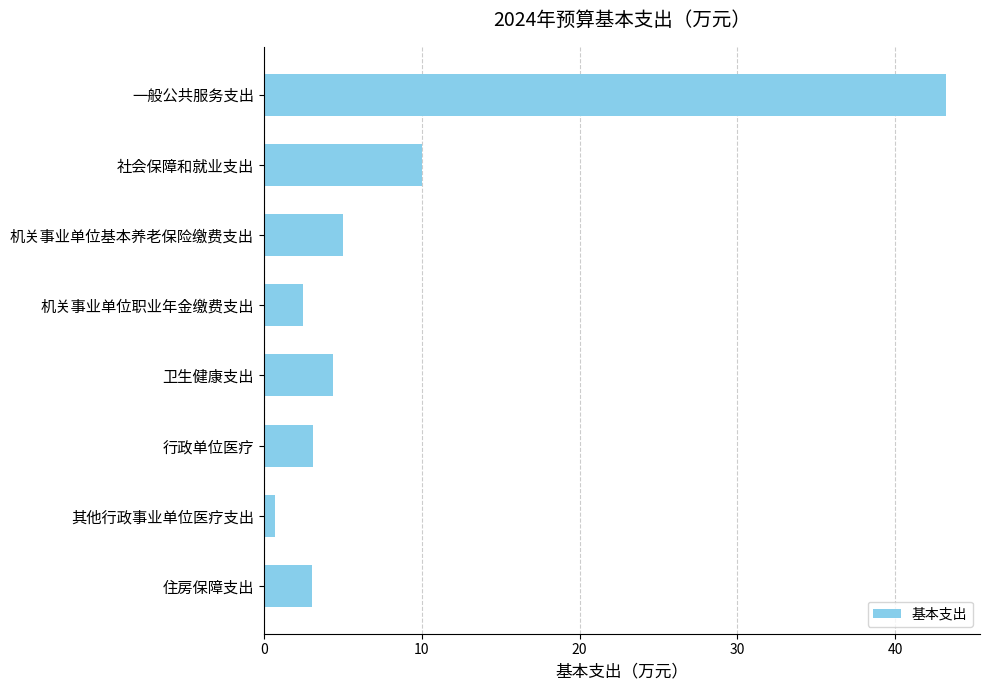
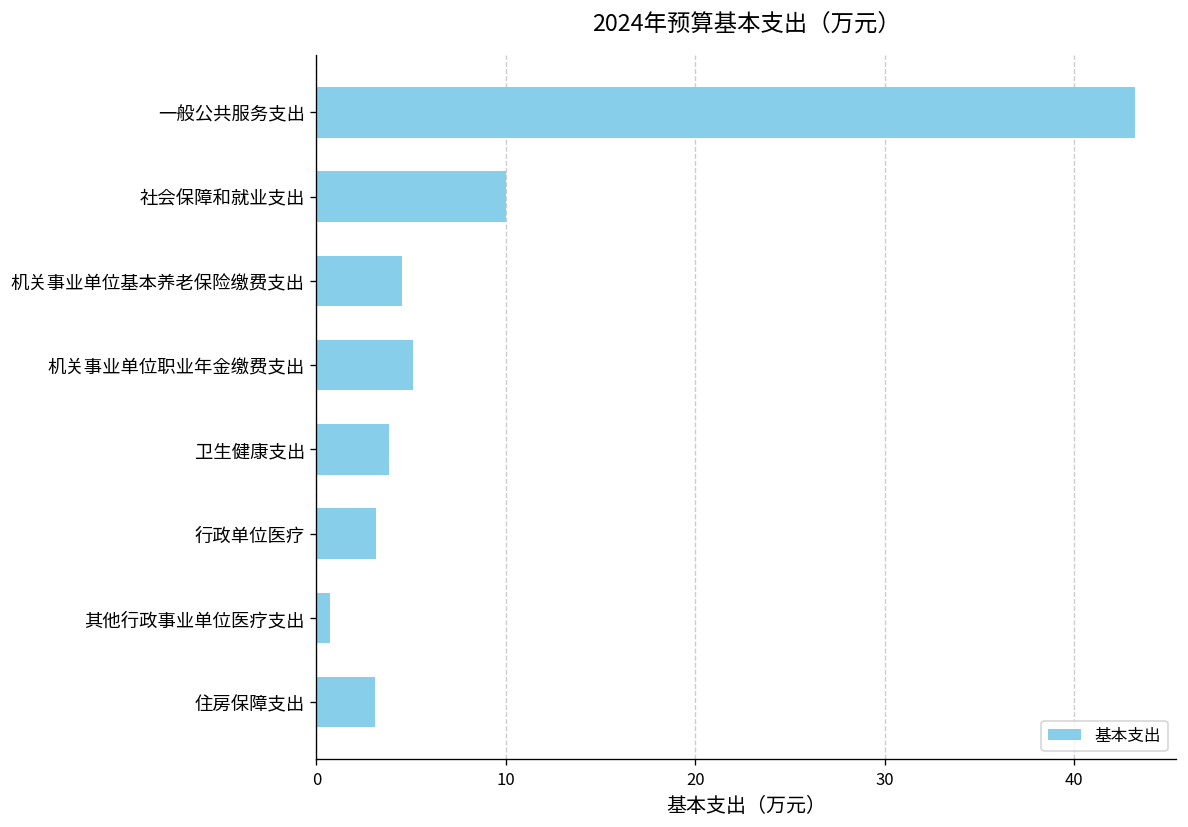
  {
    "一般公共服务支出": 43.2,
    "社会保障和就业支出": 10.0,
-   "机关事业单位基本养老保险缴费支出": 5.0,
-   "机关事业单位职业年金缴费支出": 2.5,
-   "卫生健康支出": 4.4,
+   "机关事业单位基本养老保险缴费支出": 4.5,
+   "机关事业单位职业年金缴费支出": 5.1,
+   "卫生健康支出": 3.9,
    "行政单位医疗": 3.1,
    "其他行政事业单位医疗支出": 0.7,
    "住房保障支出": 3.1
  }
